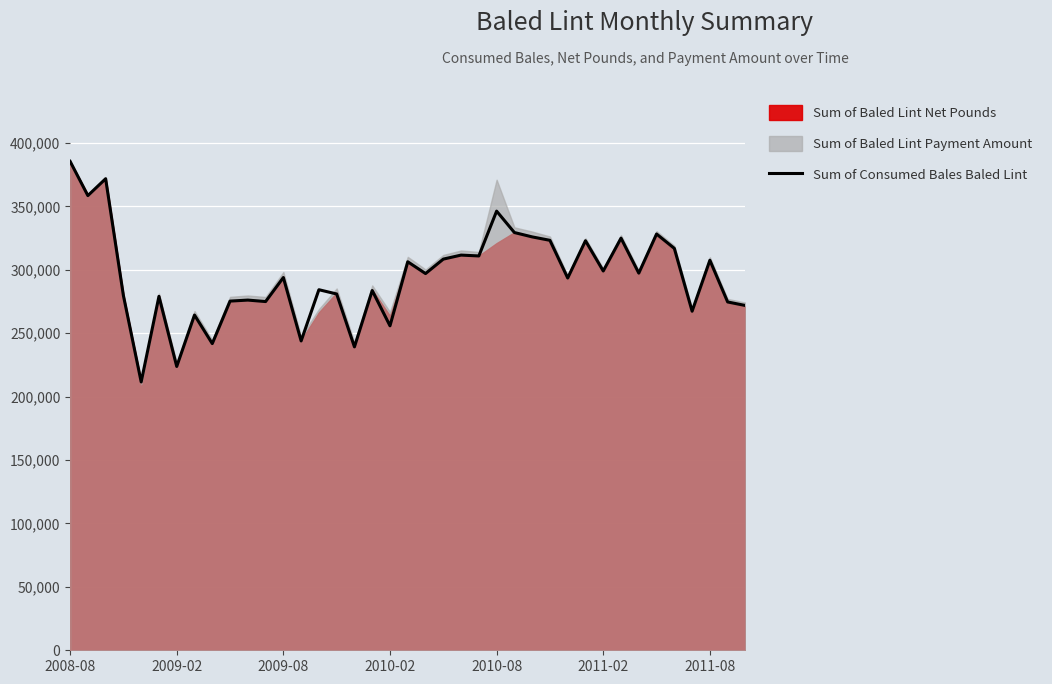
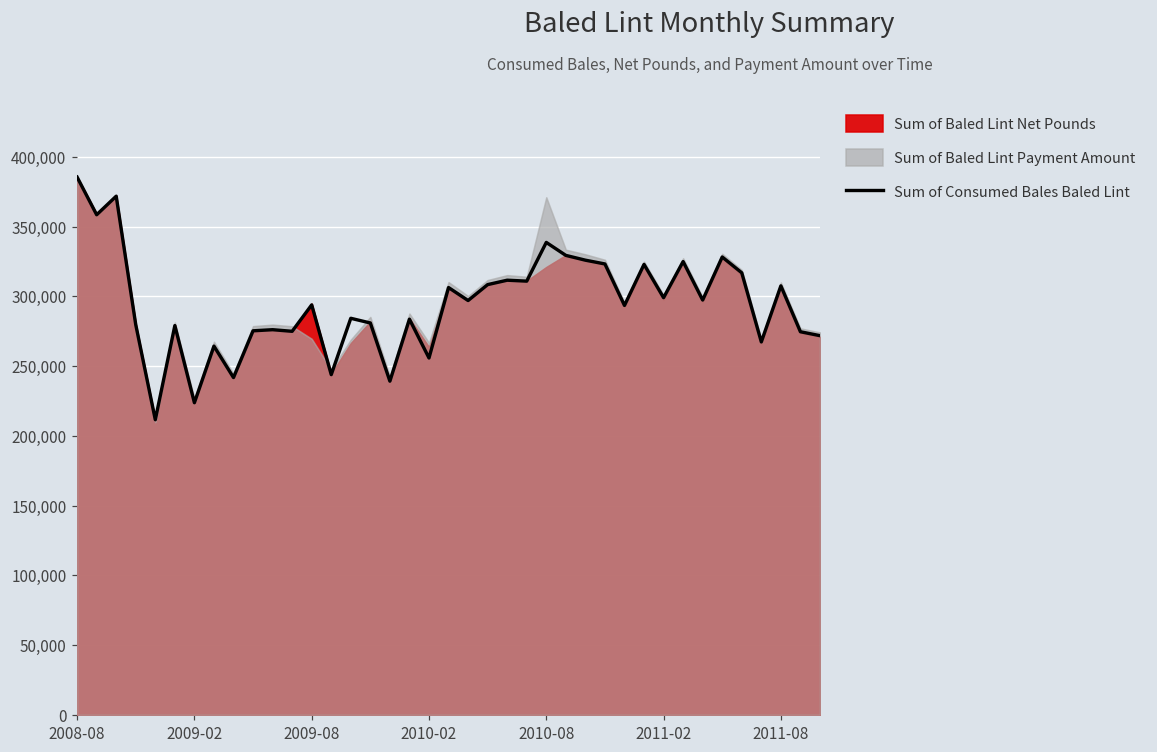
  {
    "Sum of Consumed Bales Baled Lint": {
      "2010-02": "256,000",
-     "2010-08": "346,000"
+     "2010-08": "339,000"
    },
    "Sum of Baled Lint Net Pounds": {
      "2010-02": "264,000",
      "2010-08": "321,000"
    },
    "Sum of Baled Lint Payment Amount": {
      "2009-02": "227,000",
-     "2009-08": "298,000",
+     "2009-08": "270,000",
      "2010-02": "267,000",
      "2010-08": "371,000",
      "2011-08": "310,000"
    }
  }
